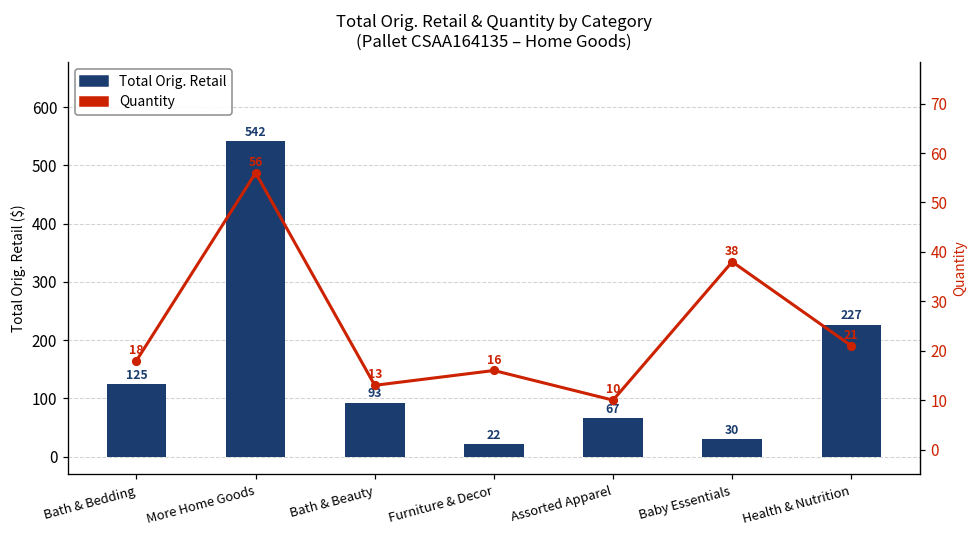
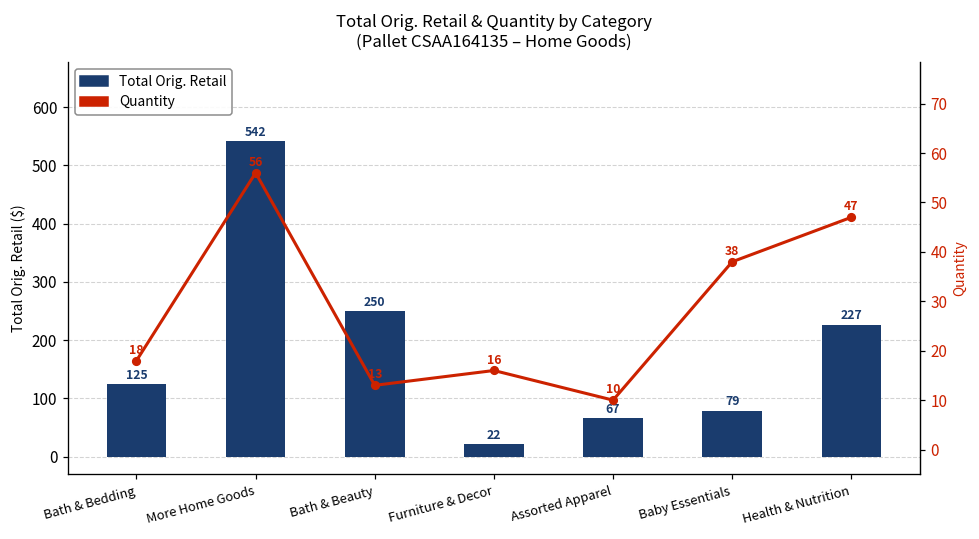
  {
    "Total Orig. Retail": {
      "Bath & Bedding": 125,
      "More Home Goods": 542,
-     "Bath & Beauty": 93,
+     "Bath & Beauty": 250,
      "Furniture & Decor": 22,
-     "Baby Essentials": 30,
+     "Baby Essentials": 79,
      "Health & Nutrition": 227
    },
    "Quantity": {
      "Bath & Bedding": 18,
      "More Home Goods": 56,
      "Bath & Beauty": 13,
      "Furniture & Decor": 16,
      "Assorted Apparel": 10,
      "Baby Essentials": 38,
-     "Health & Nutrition": 21
+     "Health & Nutrition": 47
    }
  }
